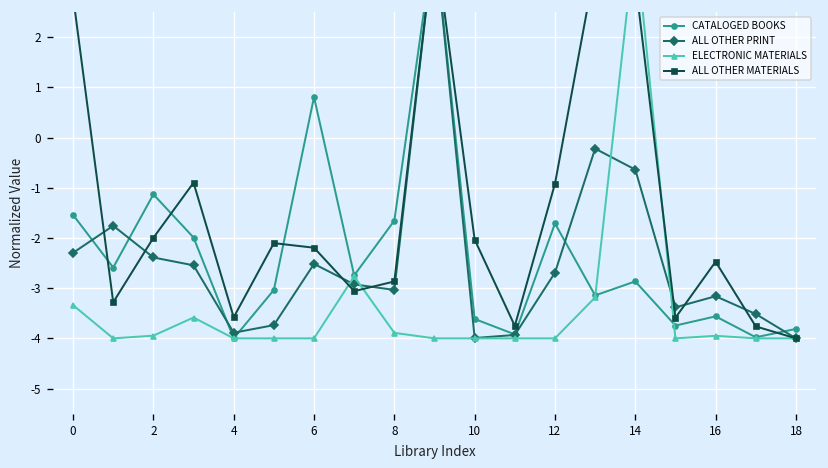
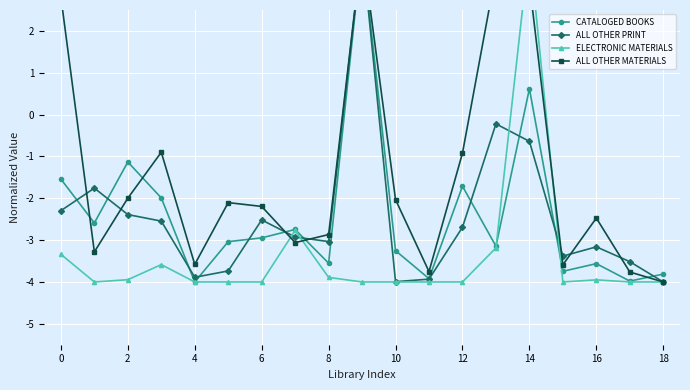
  {
    "CATALOGED BOOKS": {
      "0": -1.5,
      "2": -1.1,
-     "6": 0.8,
-     "8": -1.7,
-     "10": -3.6,
+     "6": -2.9,
+     "8": -3.6,
+     "10": -3.3,
      "12": -1.7,
-     "14": -2.9,
+     "14": 0.6,
      "16": -3.6,
      "18": -3.8
    },
    "ELECTRONIC MATERIALS": {
      "0": -3.3,
      "2": -3.9,
      "6": -4.0,
      "8": -3.9,
      "12": -4.0,
      "16": -3.9
    }
  }
